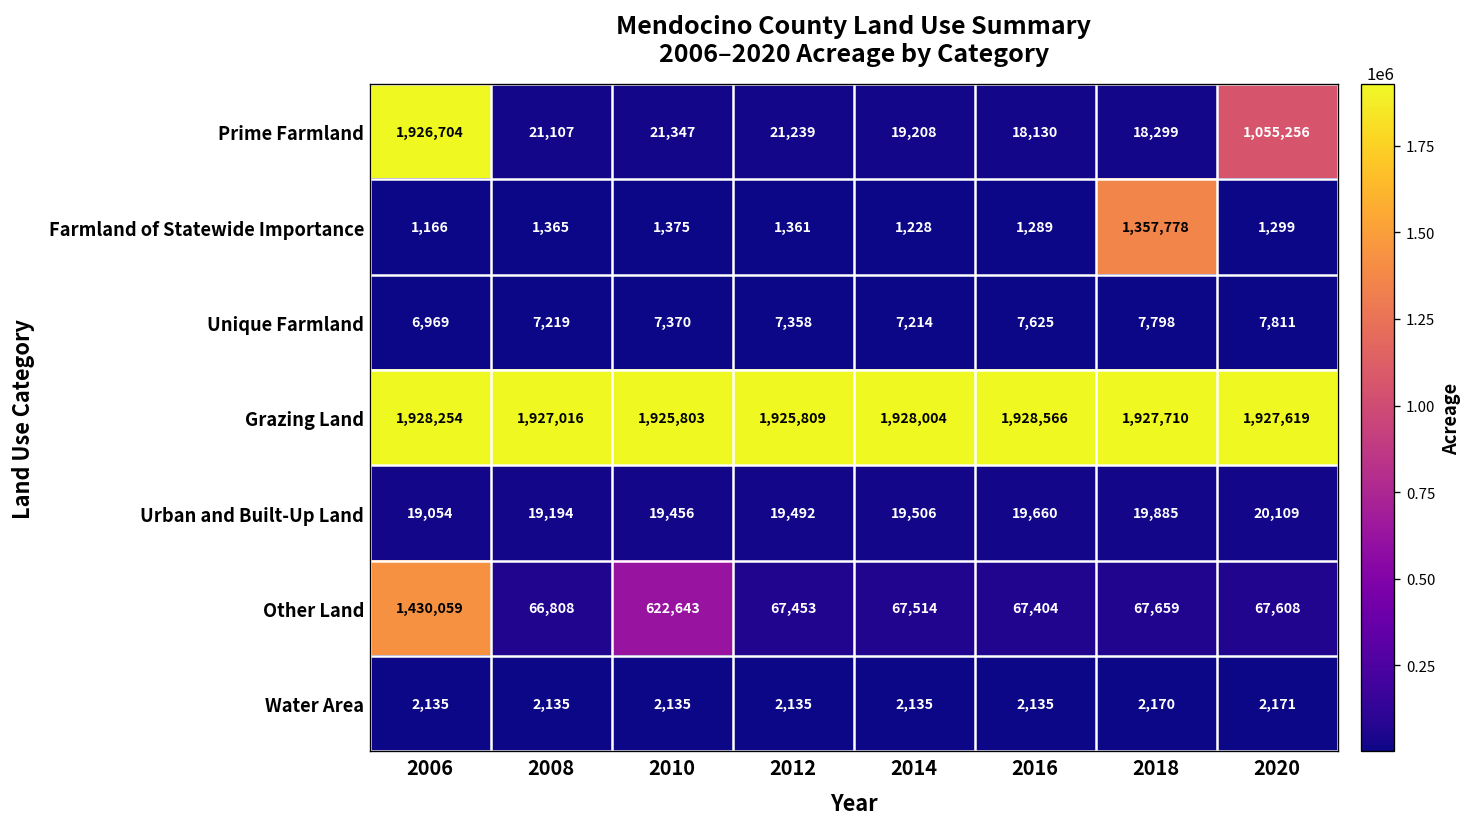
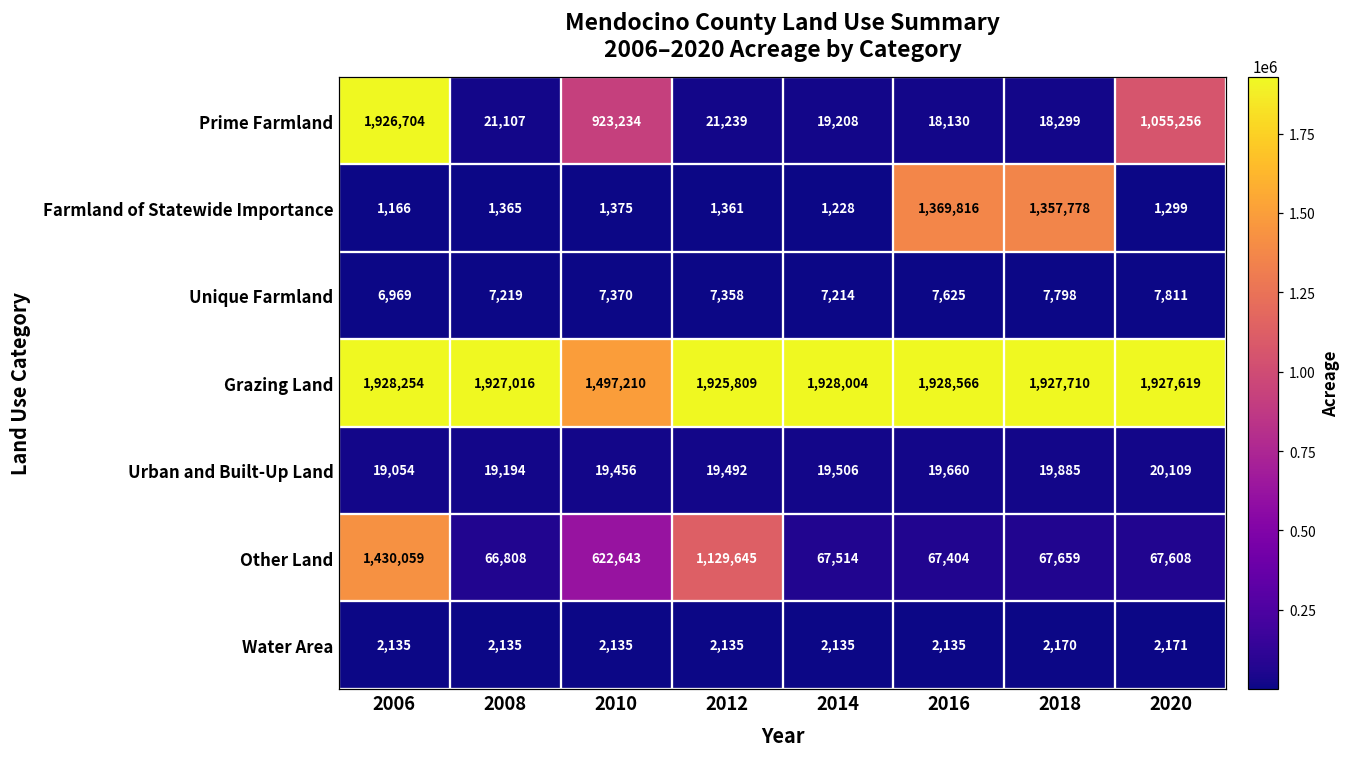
  {
    "Prime Farmland": {
      "2006": "1,926,704",
      "2008": "21,107",
-     "2010": "21,347",
+     "2010": "923,234",
      "2012": "21,239",
      "2014": "19,208",
      "2016": "18,130",
      "2018": "18,299",
      "2020": "1,055,256"
    },
    "Farmland of Statewide Importance": {
      "2006": "1,166",
      "2008": "1,365",
      "2010": "1,375",
      "2012": "1,361",
      "2014": "1,228",
-     "2016": "1,289",
+     "2016": "1,369,816",
      "2018": "1,357,778",
      "2020": "1,299"
    },
    "Unique Farmland": {
      "2006": "6,969",
      "2008": "7,219",
      "2010": "7,370",
      "2012": "7,358",
      "2014": "7,214",
      "2016": "7,625",
      "2018": "7,798",
      "2020": "7,811"
    },
    "Grazing Land": {
      "2006": "1,928,254",
      "2008": "1,927,016",
-     "2010": "1,925,803",
+     "2010": "1,497,210",
      "2012": "1,925,809",
      "2014": "1,928,004",
      "2016": "1,928,566",
      "2018": "1,927,710",
      "2020": "1,927,619"
    },
    "Urban and Built-Up Land": {
      "2006": "19,054",
      "2008": "19,194",
      "2010": "19,456",
      "2012": "19,492",
      "2014": "19,506",
      "2016": "19,660",
      "2018": "19,885",
      "2020": "20,109"
    },
    "Other Land": {
      "2006": "1,430,059",
      "2008": "66,808",
      "2010": "622,643",
-     "2012": "67,453",
+     "2012": "1,129,645",
      "2014": "67,514",
      "2016": "67,404",
      "2018": "67,659",
      "2020": "67,608"
    },
    "Water Area": {
      "2006": "2,135",
      "2008": "2,135",
      "2010": "2,135",
      "2012": "2,135",
      "2014": "2,135",
      "2016": "2,135",
      "2018": "2,170",
      "2020": "2,171"
    }
  }
